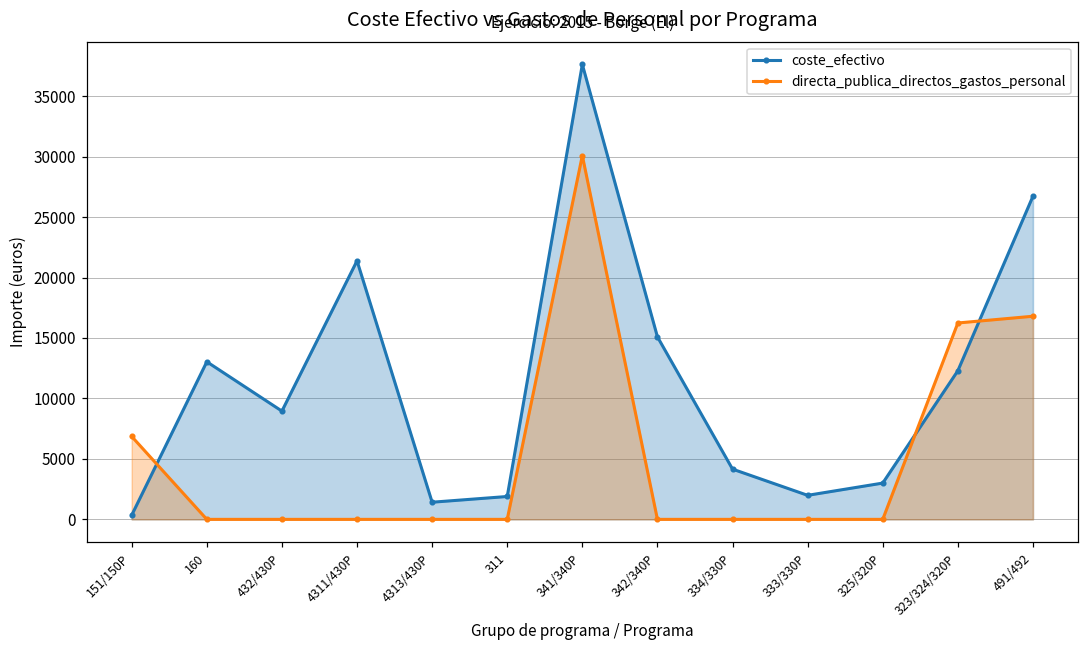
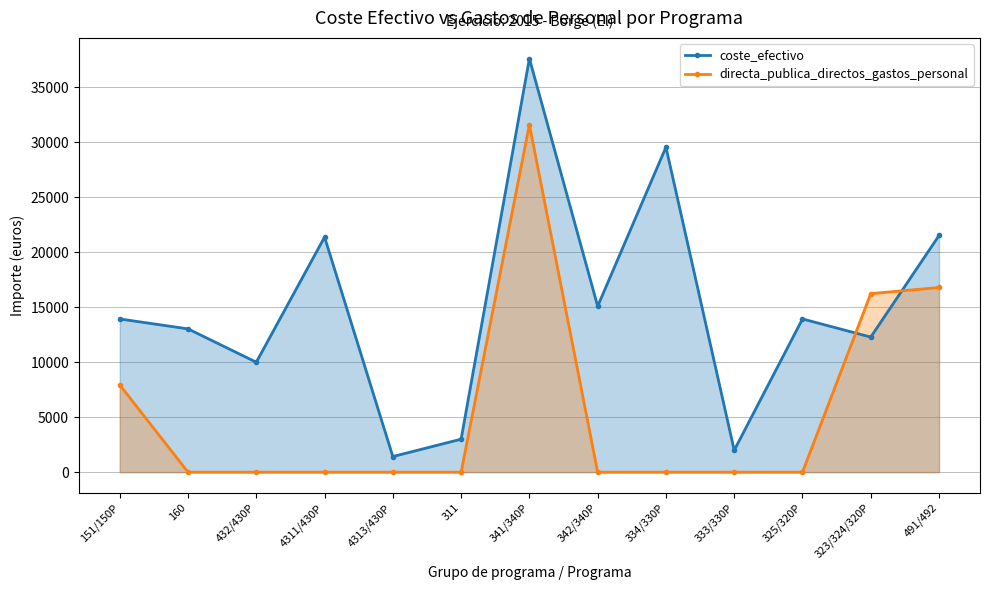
  {
    "coste_efectivo": {
-     "151/150P": 300,
+     "151/150P": 13900,
      "160": 13000,
-     "432/430P": 9000,
+     "432/430P": 10000,
      "4311/430P": 21400,
      "4313/430P": 1400,
-     "311": 1900,
+     "311": 3000,
      "341/340P": 37600,
      "342/340P": 15100,
-     "334/330P": 4200,
+     "334/330P": 29600,
      "333/330P": 2000,
-     "325/320P": 3000,
+     "325/320P": 13900,
      "323/324/320P": 12300,
-     "491/492": 26700
+     "491/492": 21500
    },
    "directa_publica_directos_gastos_personal": {
-     "151/150P": 6900,
+     "151/150P": 7900,
      "160": 0,
      "432/430P": 0,
      "4311/430P": 0,
      "4313/430P": 0,
      "311": 0,
-     "341/340P": 30100,
+     "341/340P": 31600,
      "342/340P": 0,
      "334/330P": 0,
      "333/330P": 0,
      "325/320P": 0,
      "323/324/320P": 16200,
      "491/492": 16800
    }
  }
